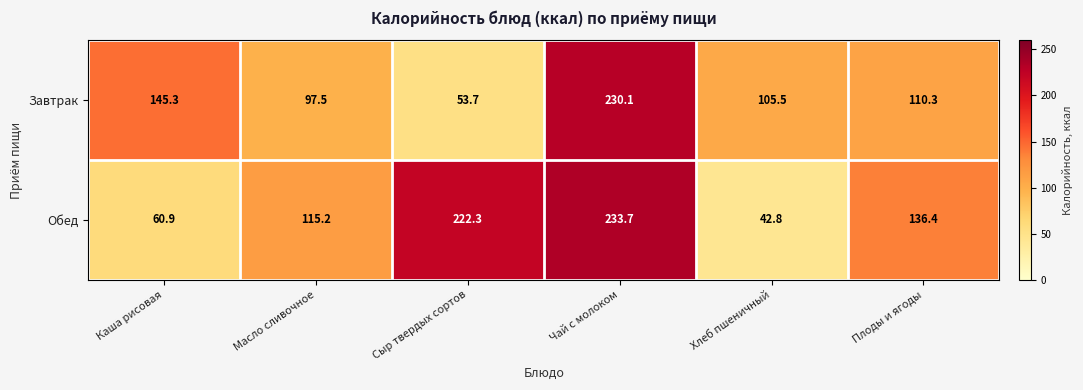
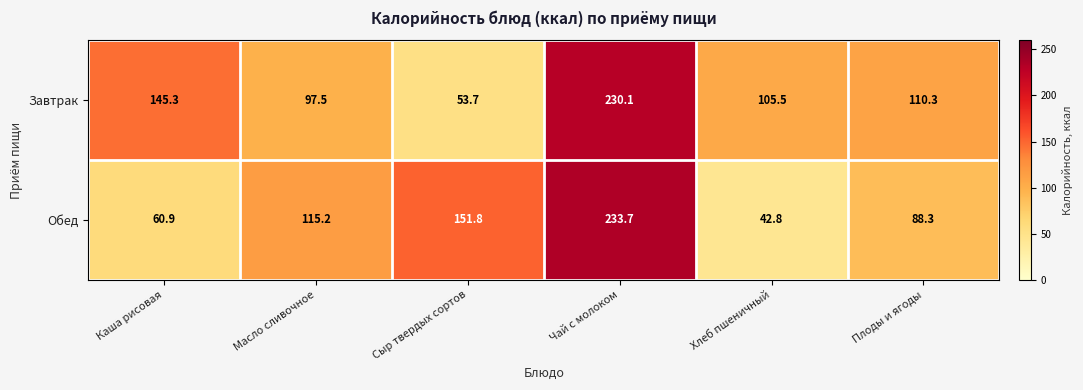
  {
    "Завтрак": {
      "Каша рисовая": 145.3,
      "Масло сливочное": 97.5,
      "Сыр твердых сортов": 53.7,
      "Чай с молоком": 230.1,
      "Хлеб пшеничный": 105.5,
      "Плоды и ягоды": 110.3
    },
    "Обед": {
      "Каша рисовая": 60.9,
      "Масло сливочное": 115.2,
-     "Сыр твердых сортов": 222.3,
+     "Сыр твердых сортов": 151.8,
      "Чай с молоком": 233.7,
      "Хлеб пшеничный": 42.8,
-     "Плоды и ягоды": 136.4
+     "Плоды и ягоды": 88.3
    }
  }
